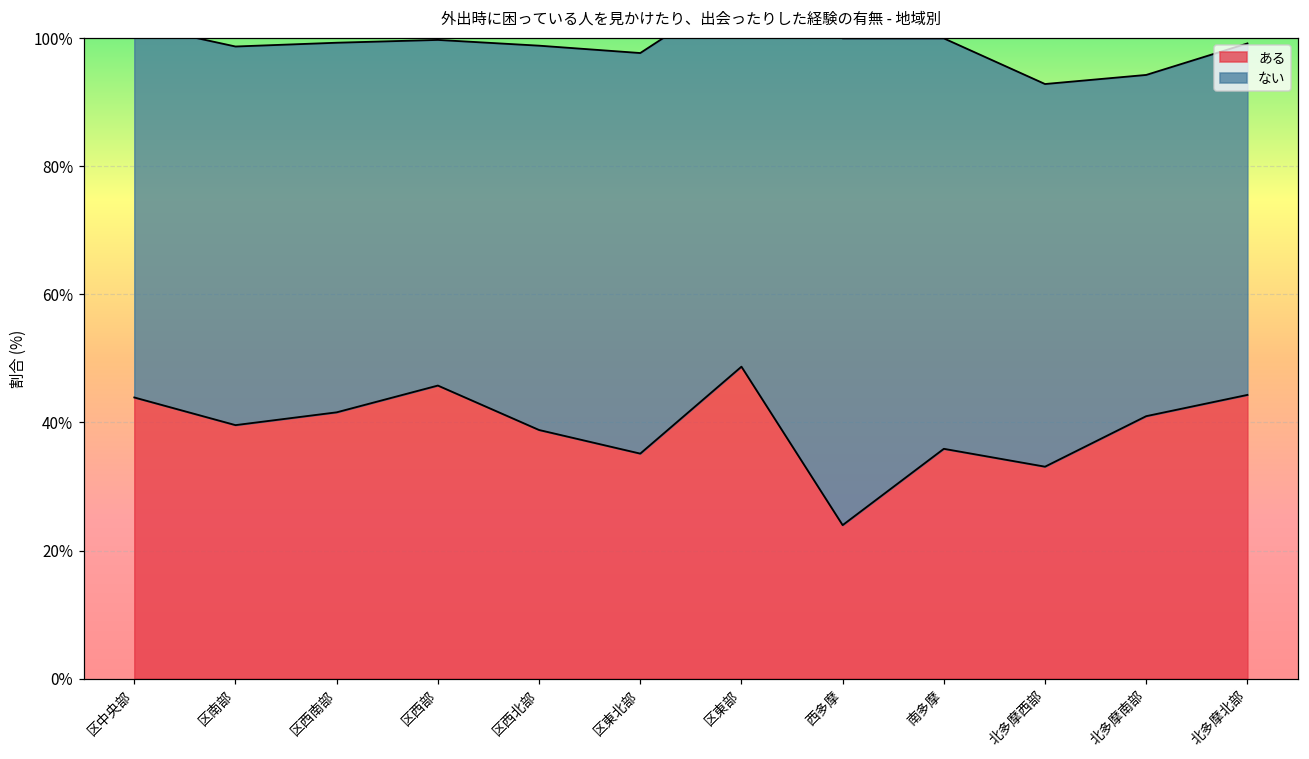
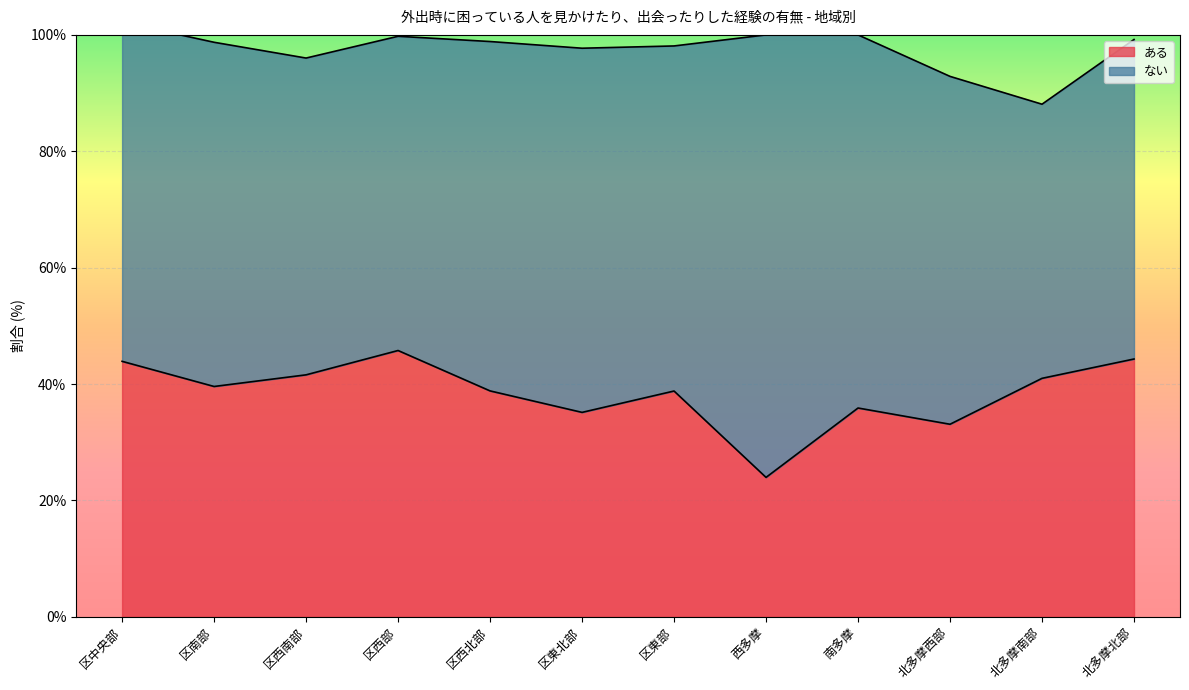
  {
    "ある": {
      "区中央部": "44%",
      "区南部": "40%",
      "区西南部": "42%",
      "区西部": "46%",
      "区西北部": "39%",
      "区東北部": "35%",
-     "区東部": "49%",
+     "区東部": "39%",
      "西多摩": "24%",
      "南多摩": "36%",
      "北多摩西部": "33%",
      "北多摩南部": "41%",
      "北多摩北部": "44%"
    },
    "ない": {
      "区南部": "59%",
-     "区西南部": "58%",
+     "区西南部": "54%",
      "区西部": "54%",
      "区西北部": "60%",
      "区東北部": "63%",
      "西多摩": "76%",
      "南多摩": "64%",
      "北多摩西部": "60%",
-     "北多摩南部": "53%",
+     "北多摩南部": "47%",
      "北多摩北部": "55%"
    }
  }
